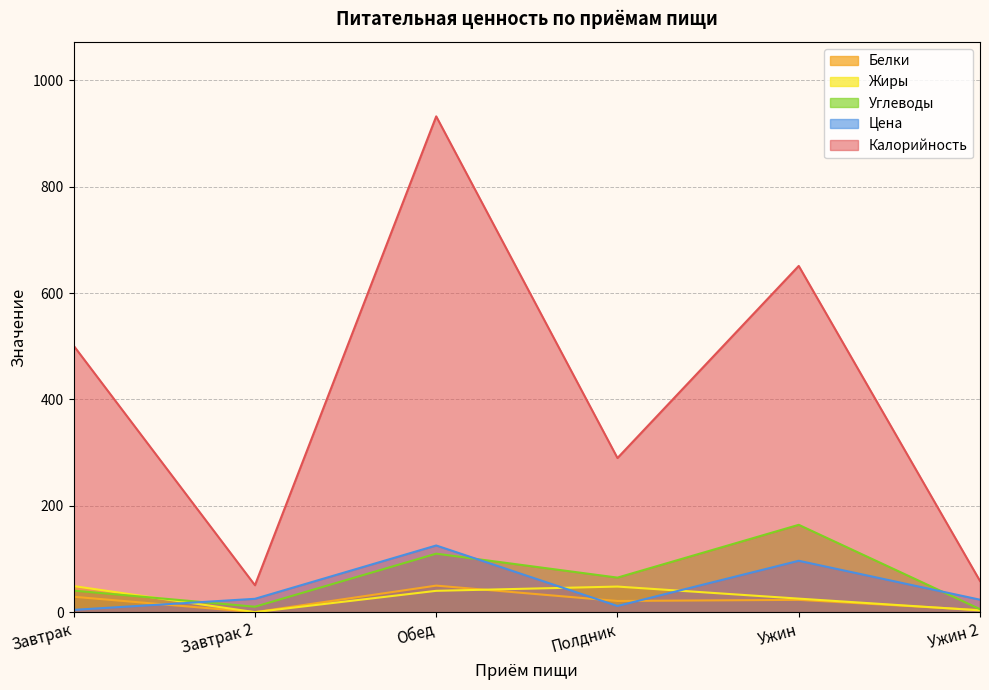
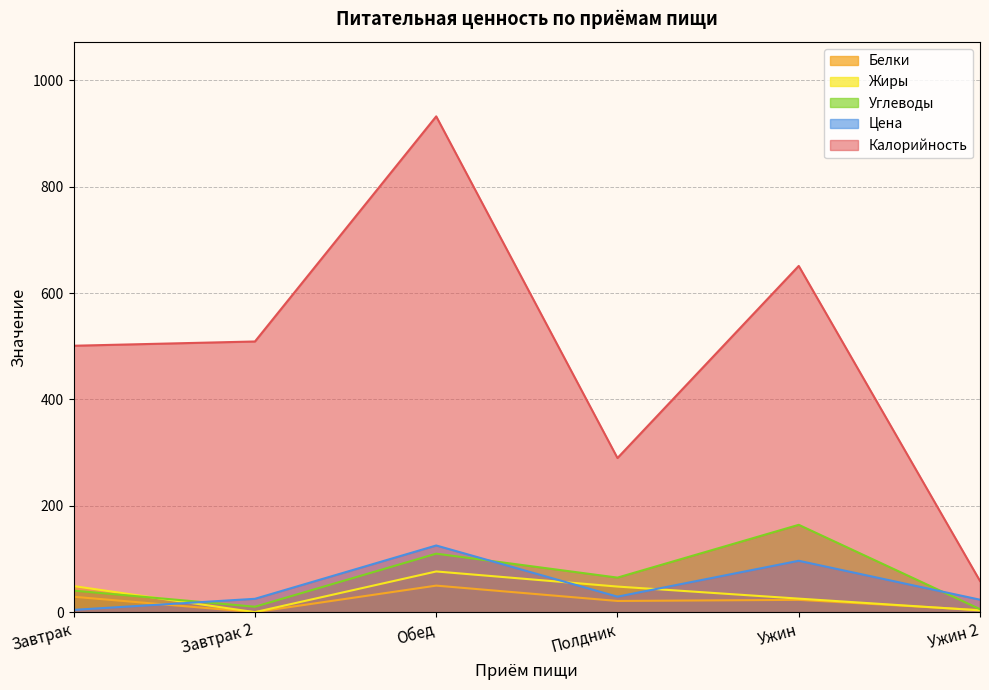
  {
    "Белки": {
      "Завтрак": 30,
      "Обед": 50,
      "Полдник": 20
    },
    "Жиры": {
      "Завтрак": 50,
-     "Обед": 40,
+     "Обед": 80,
      "Полдник": 50
    },
    "Углеводы": {
      "Завтрак": 40,
      "Завтрак 2": 10,
      "Обед": 110,
      "Полдник": 70,
      "Ужин": 160
    },
    "Цена": {
      "Завтрак": 0,
      "Завтрак 2": 30,
      "Обед": 130,
-     "Полдник": 10,
+     "Полдник": 30,
      "Ужин": 100,
      "Ужин 2": 20
    },
    "Калорийность": {
      "Завтрак": 500,
-     "Завтрак 2": 50,
+     "Завтрак 2": 510,
      "Обед": 930,
      "Полдник": 290,
      "Ужин": 650,
      "Ужин 2": 60
    }
  }
